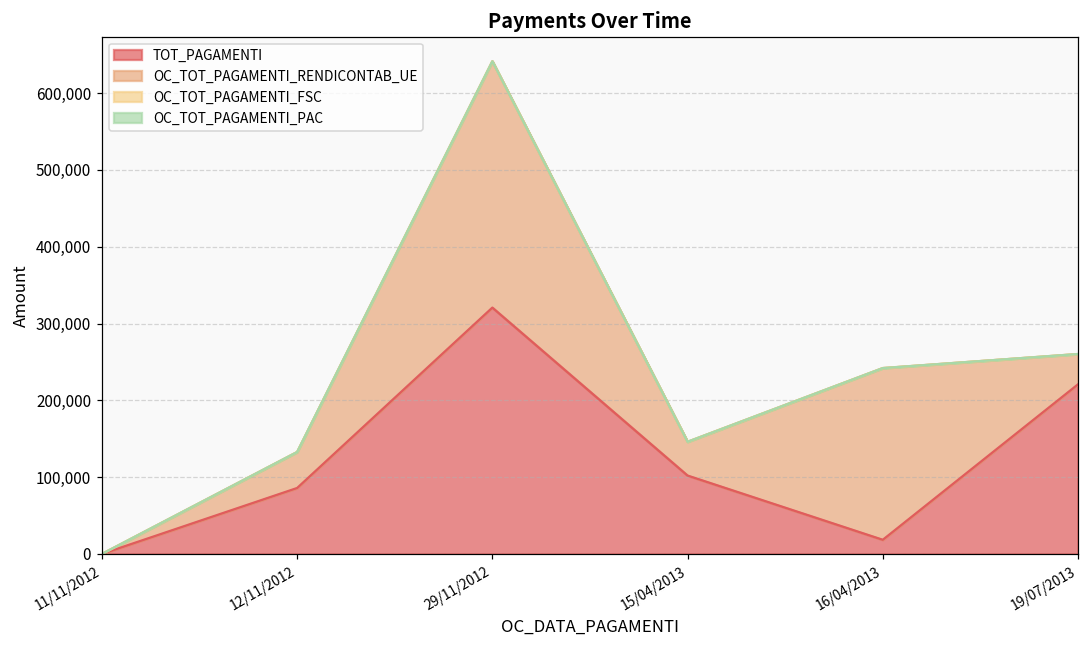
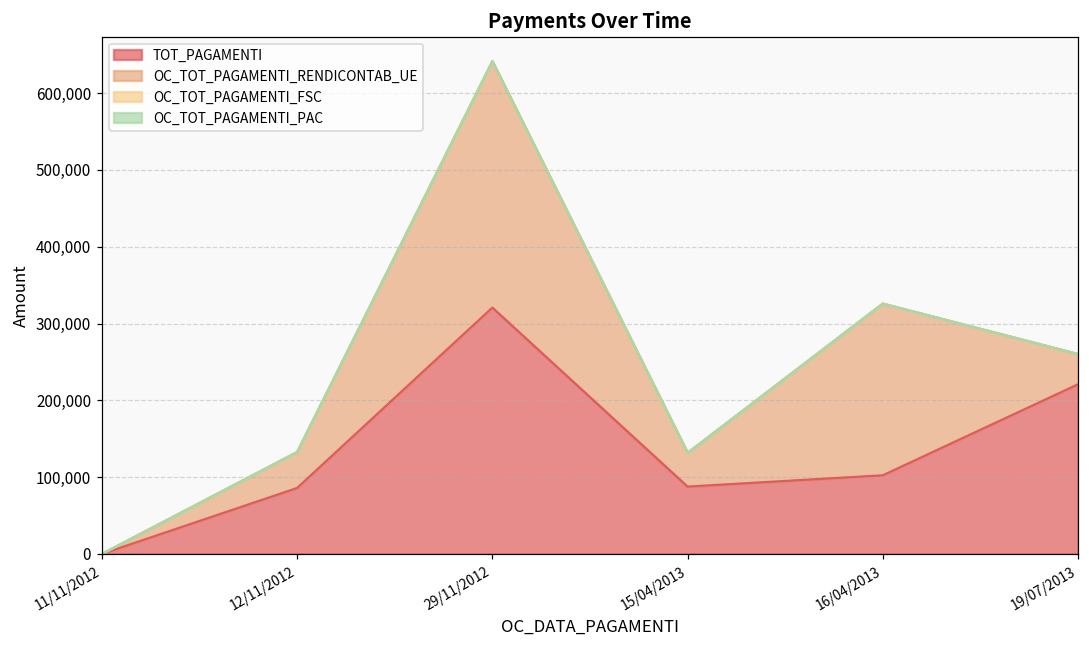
  {
    "TOT_PAGAMENTI": {
      "12/11/2012": "90,000",
      "29/11/2012": "320,000",
-     "15/04/2013": "100,000",
-     "16/04/2013": "20,000",
+     "15/04/2013": "90,000",
+     "16/04/2013": "100,000",
      "19/07/2013": "220,000"
    }
  }
